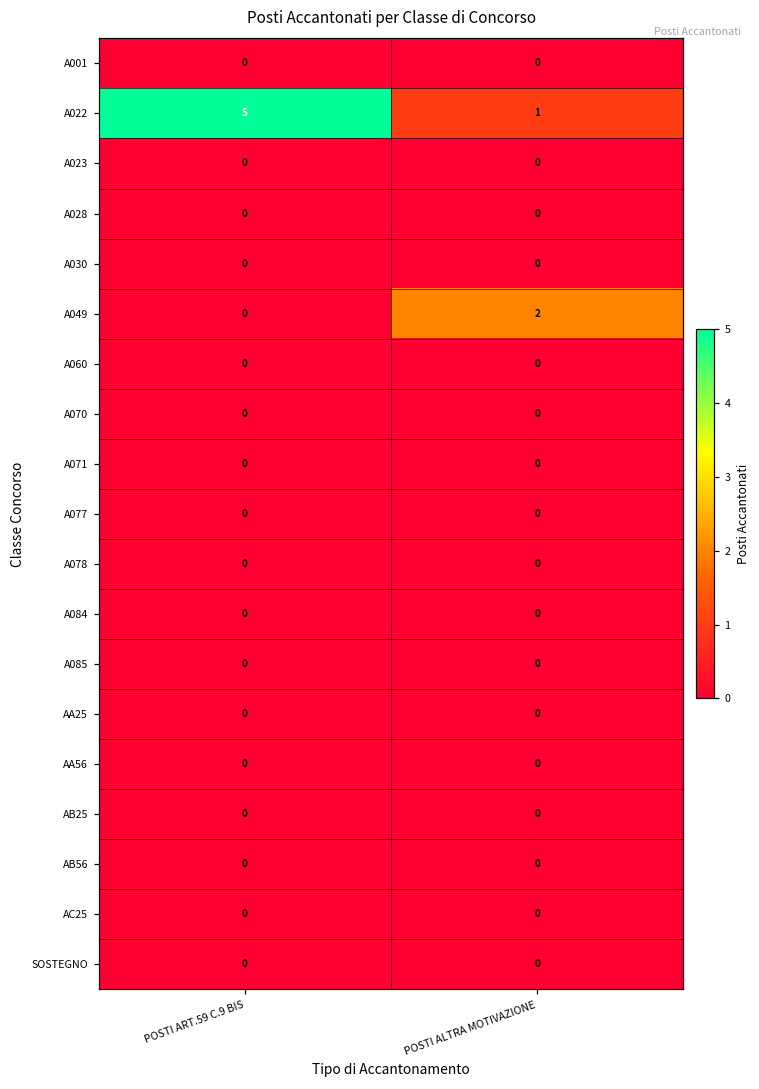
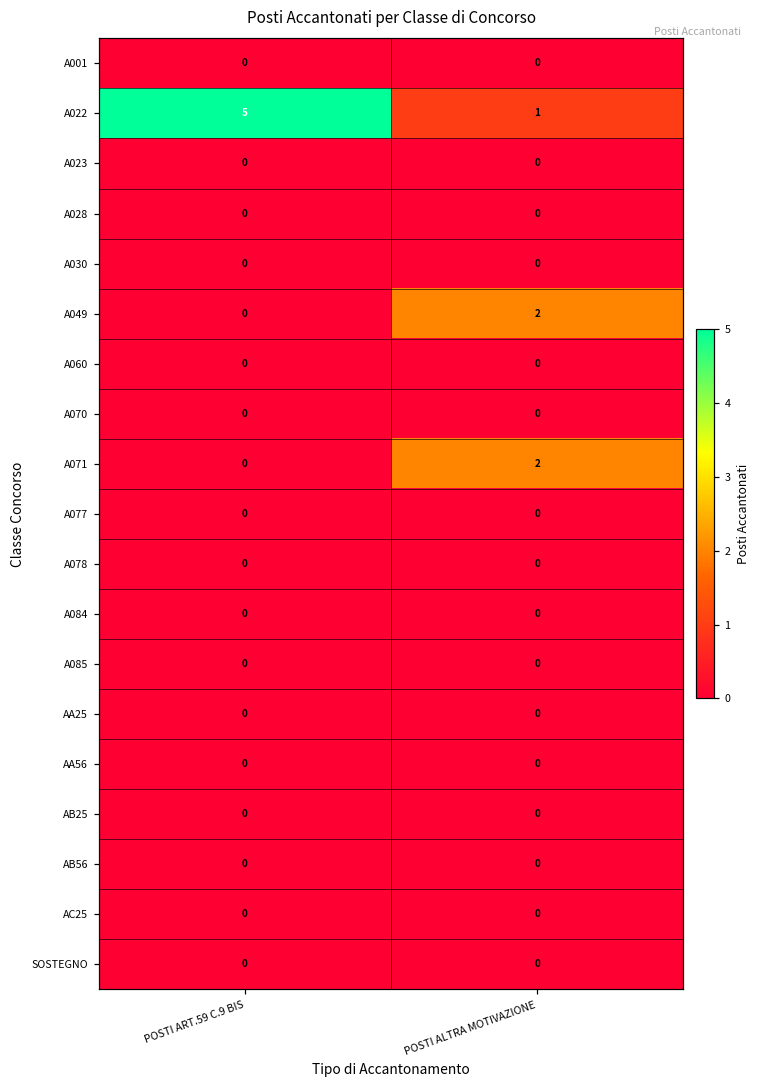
  {
    "A001": {
      "POSTI ART.59 C.9 BIS": 0,
      "POSTI ALTRA MOTIVAZIONE": 0
    },
    "A022": {
      "POSTI ART.59 C.9 BIS": 5,
      "POSTI ALTRA MOTIVAZIONE": 1
    },
    "A023": {
      "POSTI ART.59 C.9 BIS": 0,
      "POSTI ALTRA MOTIVAZIONE": 0
    },
    "A028": {
      "POSTI ART.59 C.9 BIS": 0,
      "POSTI ALTRA MOTIVAZIONE": 0
    },
    "A030": {
      "POSTI ART.59 C.9 BIS": 0,
      "POSTI ALTRA MOTIVAZIONE": 0
    },
    "A049": {
      "POSTI ART.59 C.9 BIS": 0,
      "POSTI ALTRA MOTIVAZIONE": 2
    },
    "A060": {
      "POSTI ART.59 C.9 BIS": 0,
      "POSTI ALTRA MOTIVAZIONE": 0
    },
    "A070": {
      "POSTI ART.59 C.9 BIS": 0,
      "POSTI ALTRA MOTIVAZIONE": 0
    },
    "A071": {
      "POSTI ART.59 C.9 BIS": 0,
-     "POSTI ALTRA MOTIVAZIONE": 0
+     "POSTI ALTRA MOTIVAZIONE": 2
    },
    "A077": {
      "POSTI ART.59 C.9 BIS": 0,
      "POSTI ALTRA MOTIVAZIONE": 0
    },
    "A078": {
      "POSTI ART.59 C.9 BIS": 0,
      "POSTI ALTRA MOTIVAZIONE": 0
    },
    "A084": {
      "POSTI ART.59 C.9 BIS": 0,
      "POSTI ALTRA MOTIVAZIONE": 0
    },
    "A085": {
      "POSTI ART.59 C.9 BIS": 0,
      "POSTI ALTRA MOTIVAZIONE": 0
    },
    "AA25": {
      "POSTI ART.59 C.9 BIS": 0,
      "POSTI ALTRA MOTIVAZIONE": 0
    },
    "AA56": {
      "POSTI ART.59 C.9 BIS": 0,
      "POSTI ALTRA MOTIVAZIONE": 0
    },
    "AB25": {
      "POSTI ART.59 C.9 BIS": 0,
      "POSTI ALTRA MOTIVAZIONE": 0
    },
    "AB56": {
      "POSTI ART.59 C.9 BIS": 0,
      "POSTI ALTRA MOTIVAZIONE": 0
    },
    "AC25": {
      "POSTI ART.59 C.9 BIS": 0,
      "POSTI ALTRA MOTIVAZIONE": 0
    },
    "SOSTEGNO": {
      "POSTI ART.59 C.9 BIS": 0,
      "POSTI ALTRA MOTIVAZIONE": 0
    }
  }
